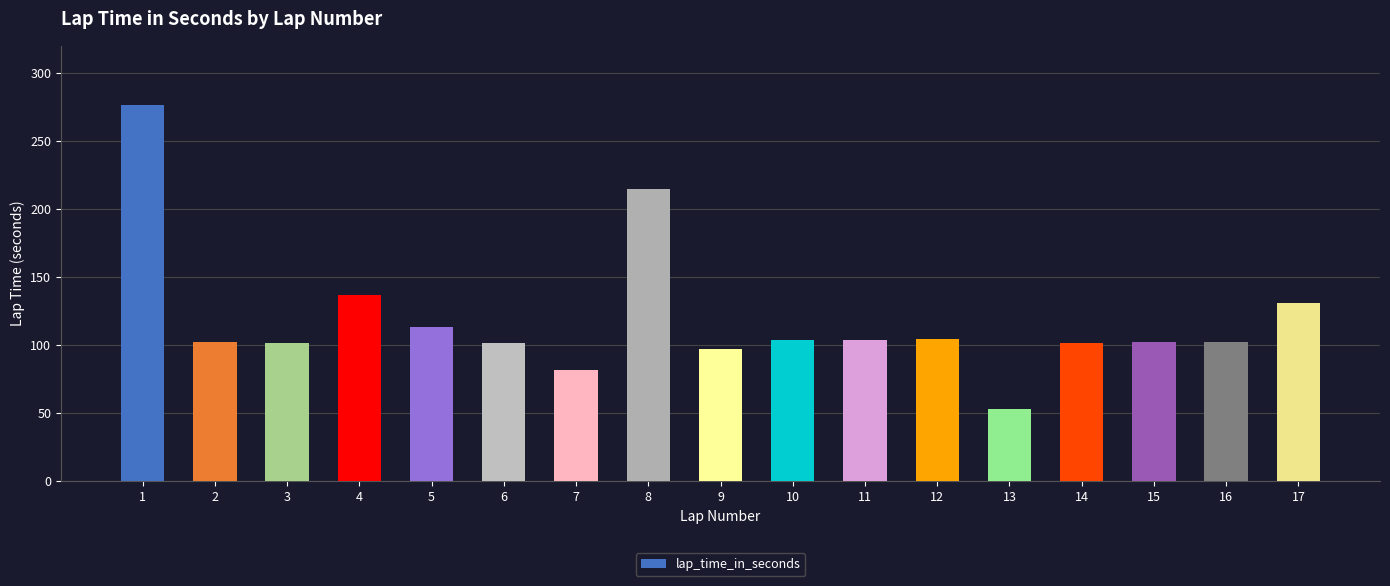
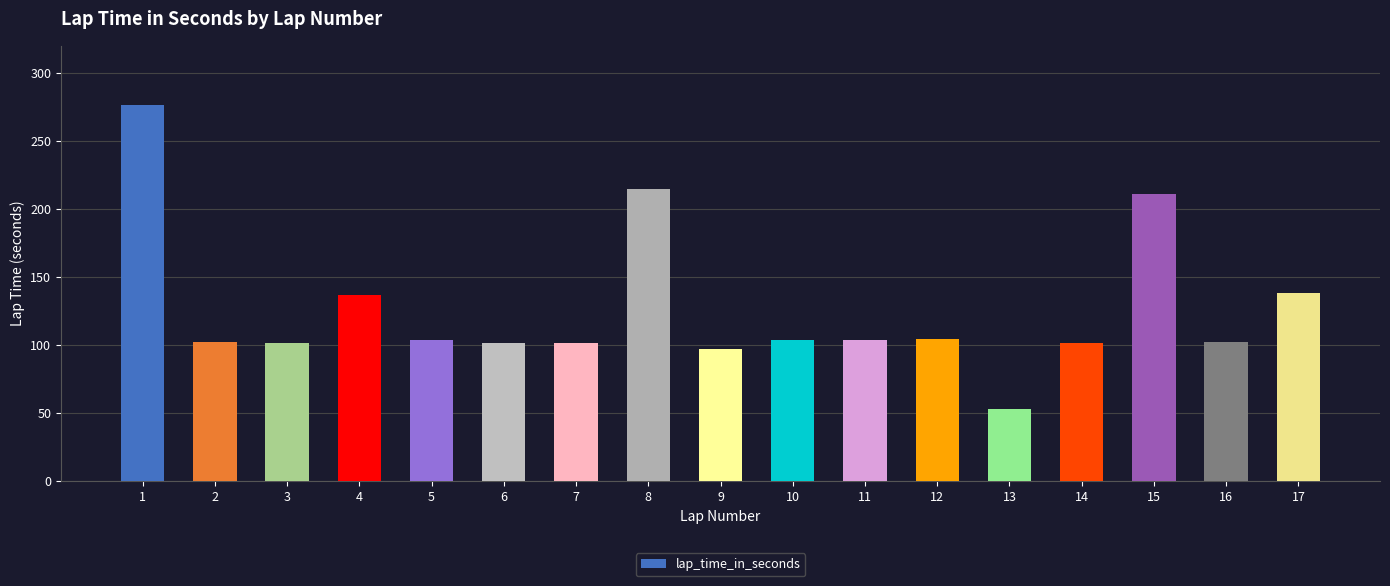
  {
    "1": 277,
    "2": 103,
    "3": 102,
    "4": 137,
-   "5": 114,
+   "5": 104,
    "6": 102,
-   "7": 82,
+   "7": 102,
    "8": 214,
    "9": 97,
    "10": 104,
    "11": 104,
    "12": 104,
    "13": 53,
    "14": 102,
-   "15": 102,
+   "15": 211,
    "16": 102,
-   "17": 131
+   "17": 138
  }
